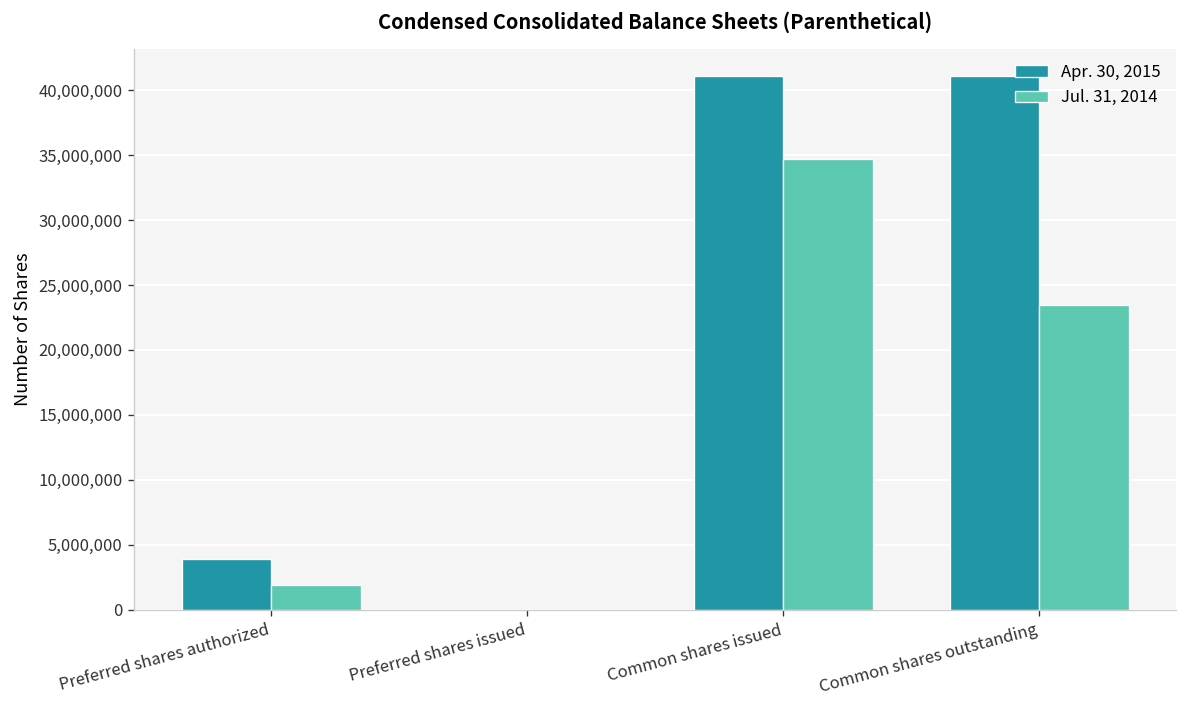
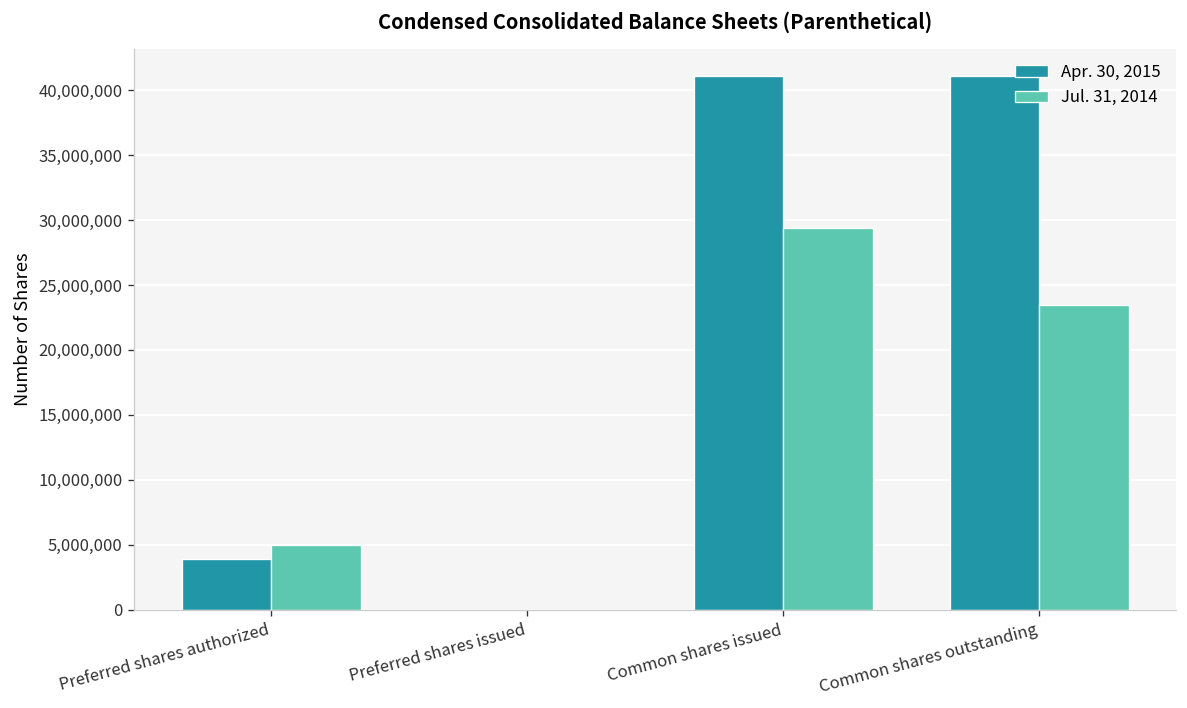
  {
    "Apr. 30, 2015": {
      "Preferred shares authorized": "3,900,000",
      "Preferred shares issued": "0",
      "Common shares issued": "41,100,000",
      "Common shares outstanding": "41,100,000"
    },
    "Jul. 31, 2014": {
-     "Preferred shares authorized": "1,900,000",
+     "Preferred shares authorized": "5,000,000",
      "Preferred shares issued": "0",
-     "Common shares issued": "34,700,000",
+     "Common shares issued": "29,400,000",
      "Common shares outstanding": "23,500,000"
    }
  }
